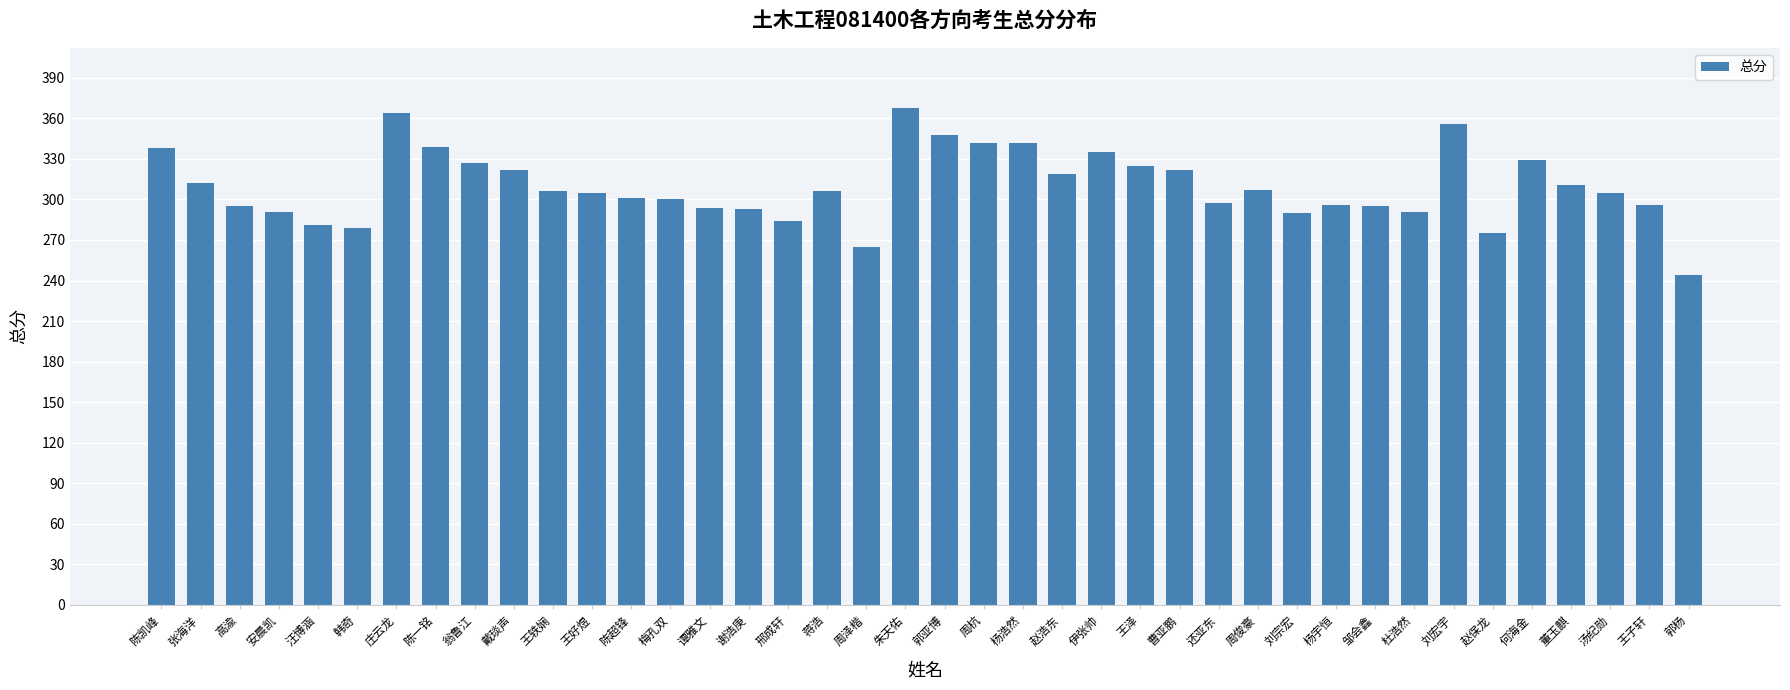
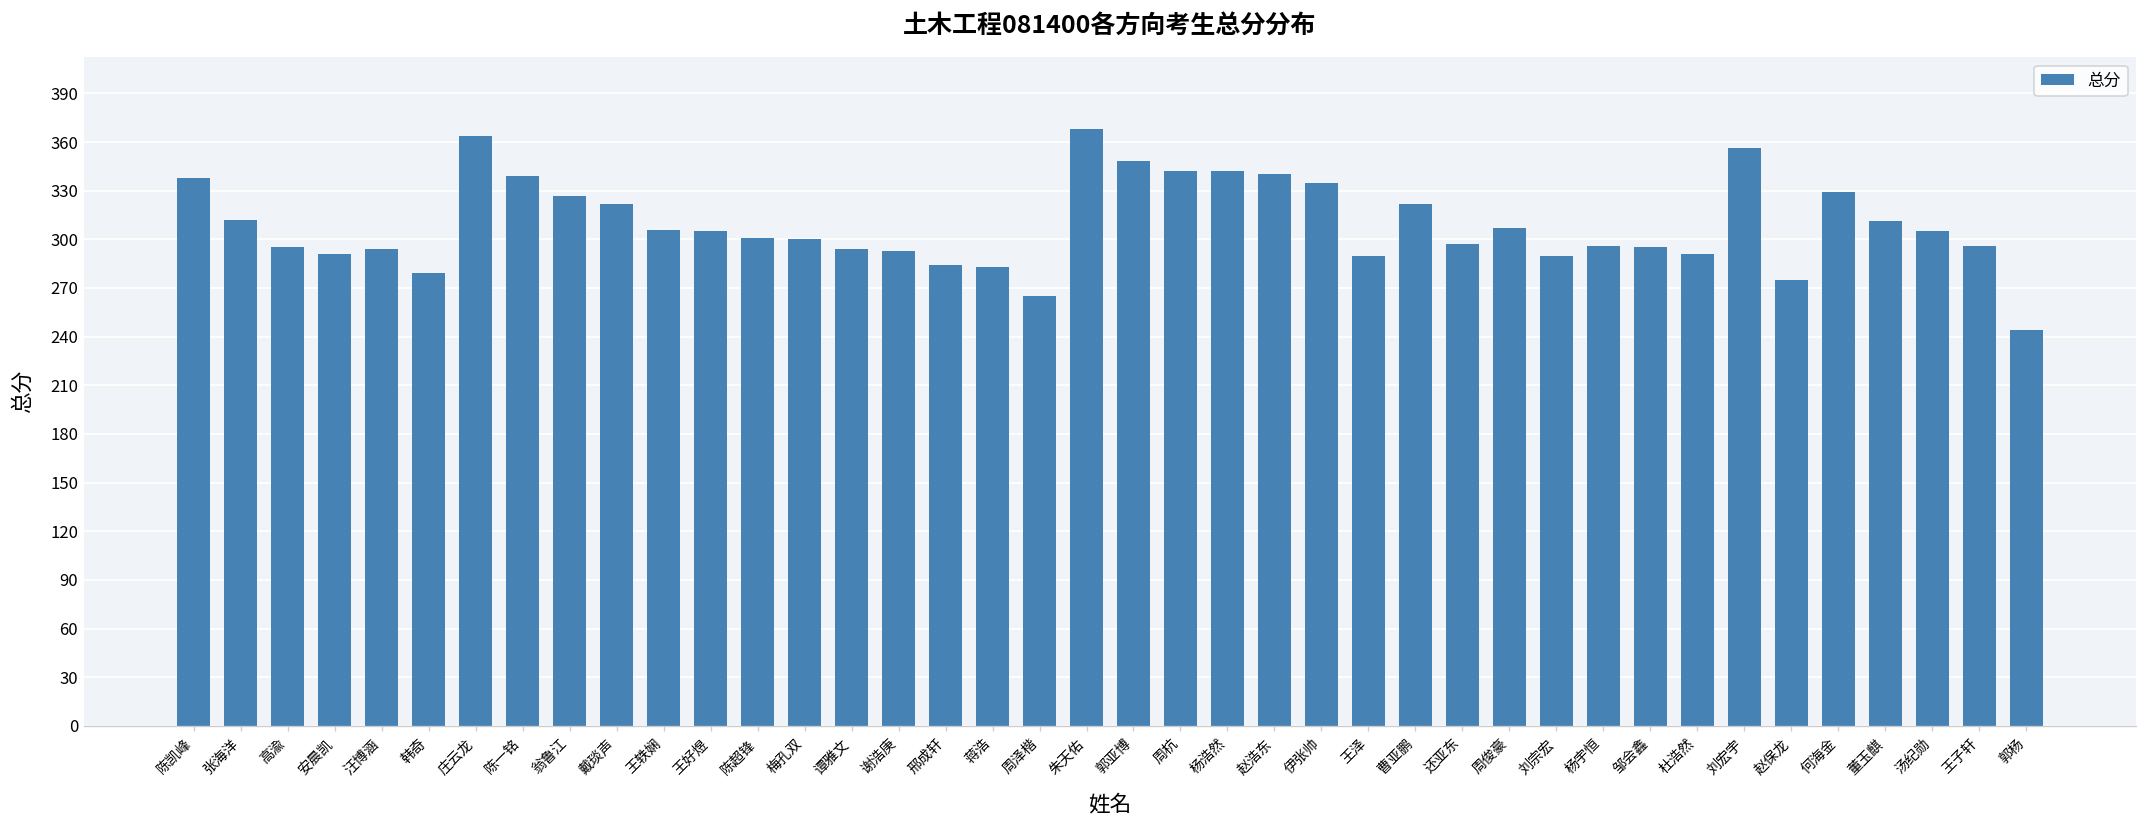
  {
    "陈凯峰": 338,
    "张海洋": 312,
    "高渝": 295,
    "安晨凯": 291,
-   "汪博涵": 281,
+   "汪博涵": 294,
    "韩奇": 279,
    "庄云龙": 364,
    "陈一铭": 339,
    "翁鲁江": 327,
    "戴琰声": 322,
    "王轶娴": 306,
    "王好煜": 305,
    "陈超锋": 301,
    "梅孔双": 300,
    "谭雅文": 294,
    "谢浩庚": 293,
    "邢成轩": 284,
-   "蒋浩": 306,
+   "蒋浩": 283,
    "周泽楷": 265,
    "朱天佑": 368,
    "郭亚博": 348,
    "周杭": 342,
    "杨浩然": 342,
-   "赵浩东": 319,
+   "赵浩东": 340,
    "伊张帅": 335,
-   "王泽": 325,
+   "王泽": 290,
    "曹亚鹏": 322,
    "还亚东": 297,
    "周俊豪": 307,
    "刘宗宏": 290,
    "杨宇恒": 296,
    "邹会鑫": 295,
    "杜浩然": 291,
    "刘宏宇": 356,
    "赵保龙": 275,
    "何海金": 329,
    "董玉麒": 311,
    "汤纪勋": 305,
    "王子轩": 296,
    "郭杨": 244
  }
